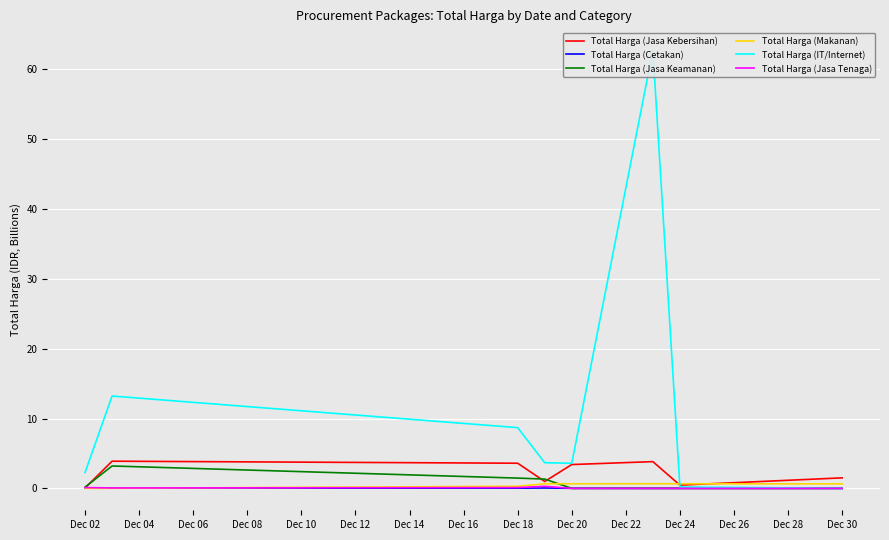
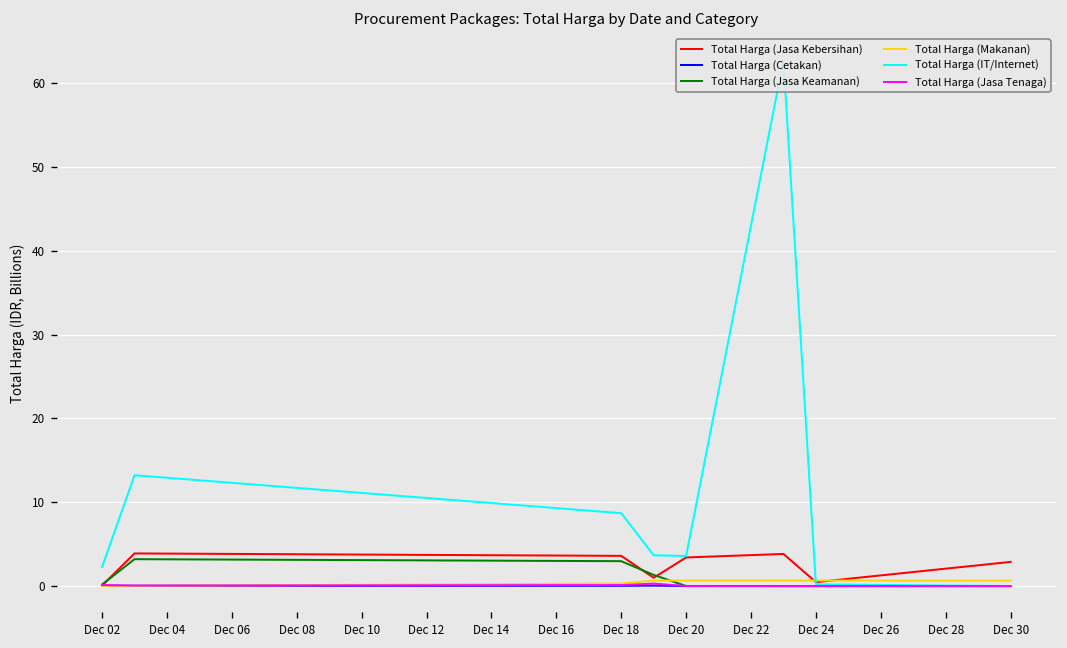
  {
    "Total Harga (Jasa Kebersihan)": {
      "Dec 18": 4,
-     "Dec 30": 2
+     "Dec 30": 3
    },
    "Total Harga (Jasa Keamanan)": {
-     "Dec 18": 1
+     "Dec 18": 3
    },
    "Total Harga (Makanan)": {
      "Dec 20": 1,
      "Dec 30": 1
    },
    "Total Harga (IT/Internet)": {
      "Dec 02": 2,
      "Dec 18": 9
    }
  }
